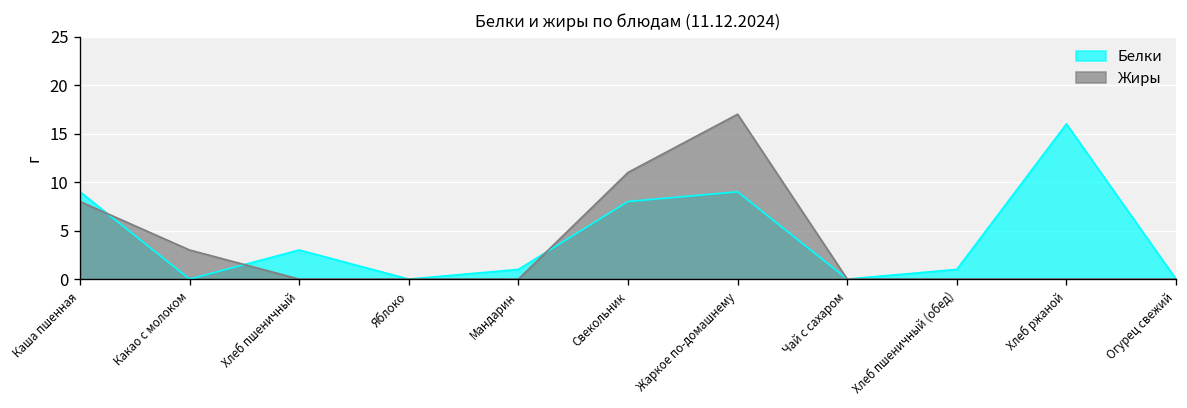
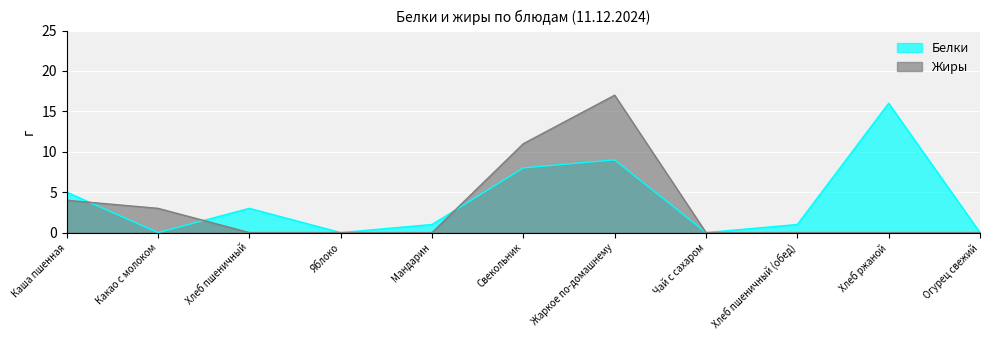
  {
    "Белки": {
-     "Каша пшенная": 9,
+     "Каша пшенная": 5,
      "Какао с молоком": 0,
      "Хлеб пшеничный": 3,
      "Мандарин": 1,
      "Свекольник": 8,
      "Жаркое по-домашнему": 9,
      "Хлеб пшеничный (обед)": 1,
      "Хлеб ржаной": 16
    },
    "Жиры": {
-     "Каша пшенная": 8,
+     "Каша пшенная": 4,
      "Какао с молоком": 3,
      "Хлеб пшеничный": 0,
      "Мандарин": 0,
      "Свекольник": 11,
      "Жаркое по-домашнему": 17,
      "Хлеб пшеничный (обед)": 0,
      "Хлеб ржаной": 0
    }
  }
